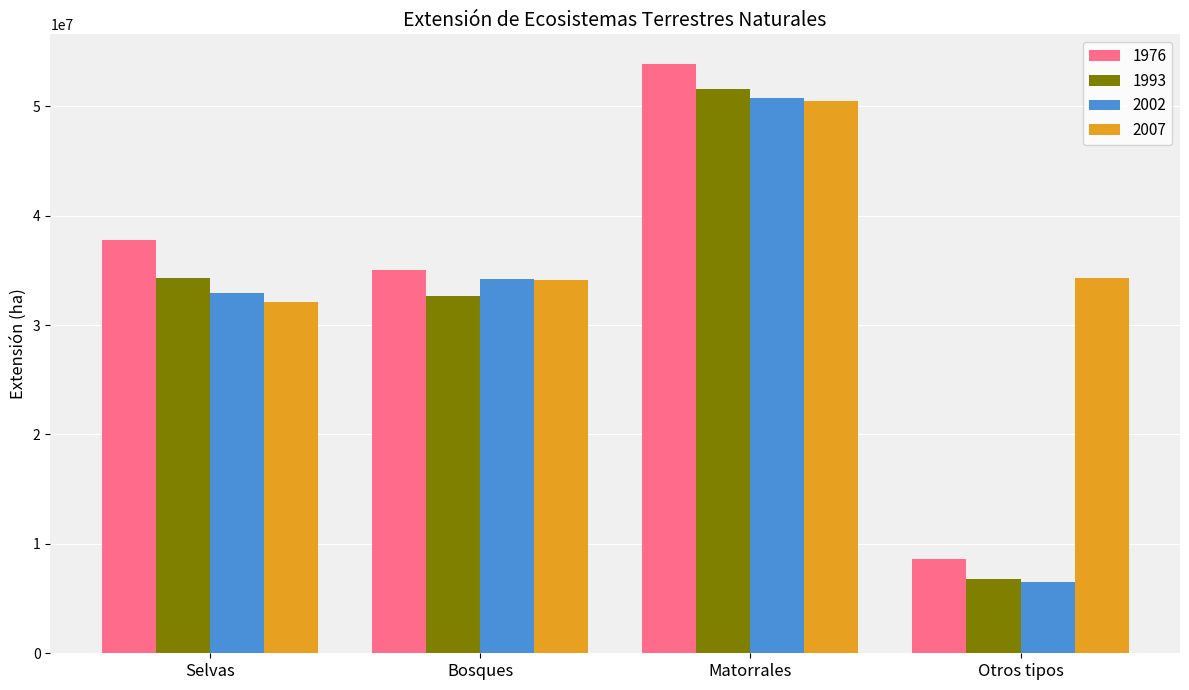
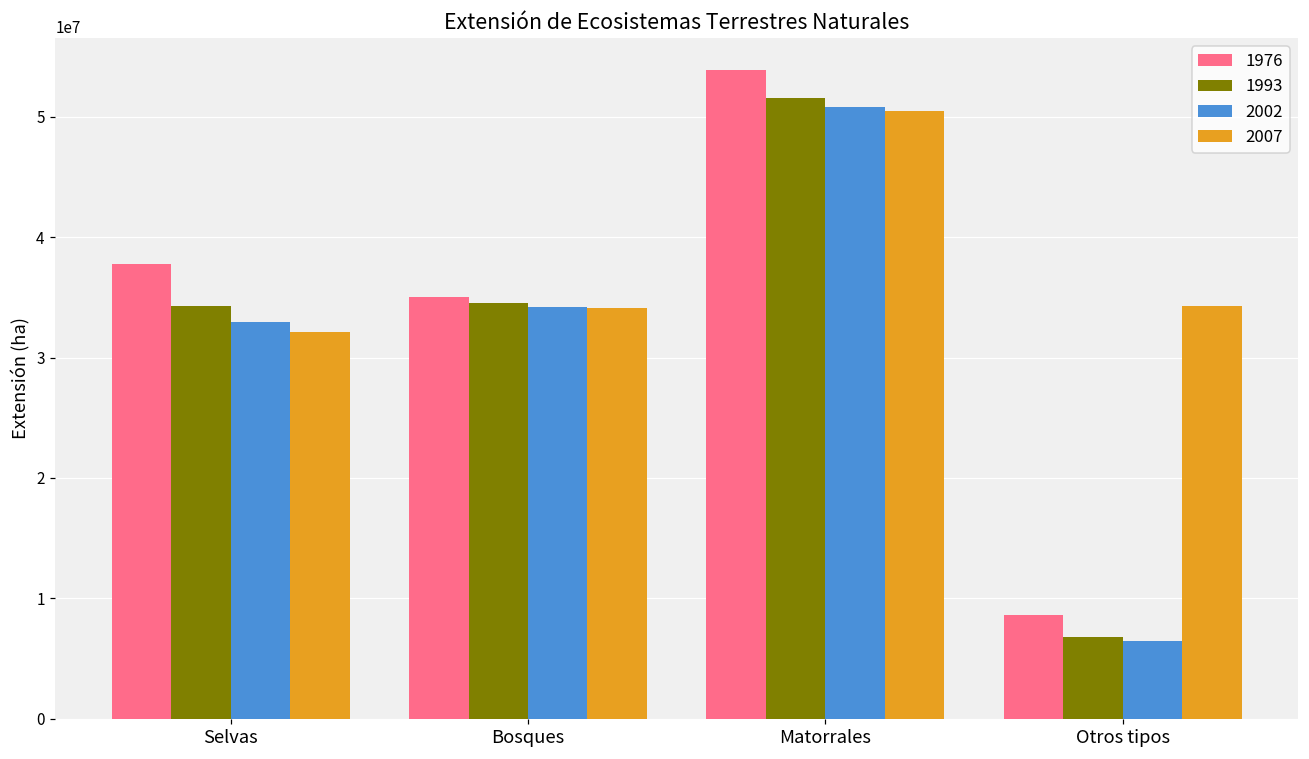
  {
    "1976": {
      "Selvas": 37800000,
      "Bosques": 35100000,
      "Matorrales": 53900000,
      "Otros tipos": 8600000
    },
    "1993": {
      "Selvas": 34300000,
-     "Bosques": 32700000,
+     "Bosques": 34500000,
      "Matorrales": 51600000,
      "Otros tipos": 6800000
    },
    "2002": {
      "Selvas": 32900000,
      "Bosques": 34200000,
      "Matorrales": 50800000,
      "Otros tipos": 6500000
    },
    "2007": {
      "Selvas": 32100000,
      "Bosques": 34100000,
      "Matorrales": 50400000,
      "Otros tipos": 34300000
    }
  }
